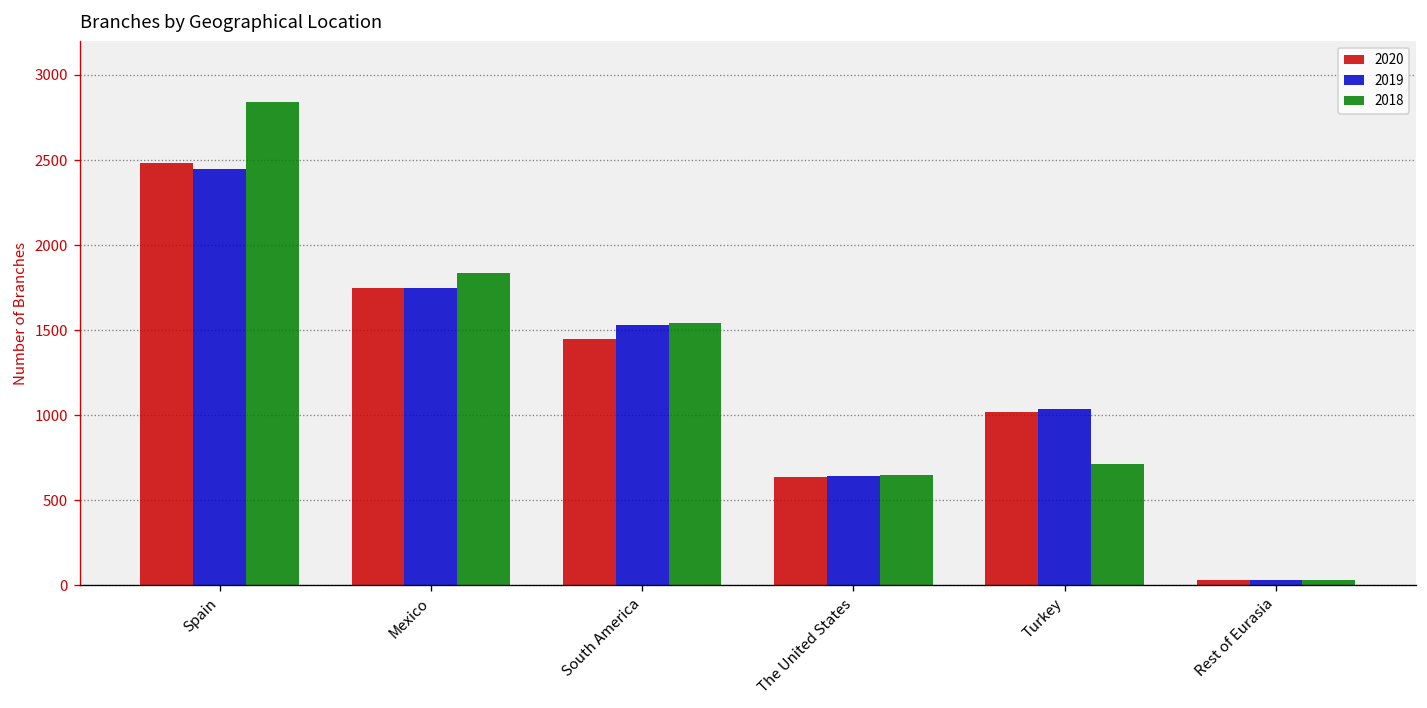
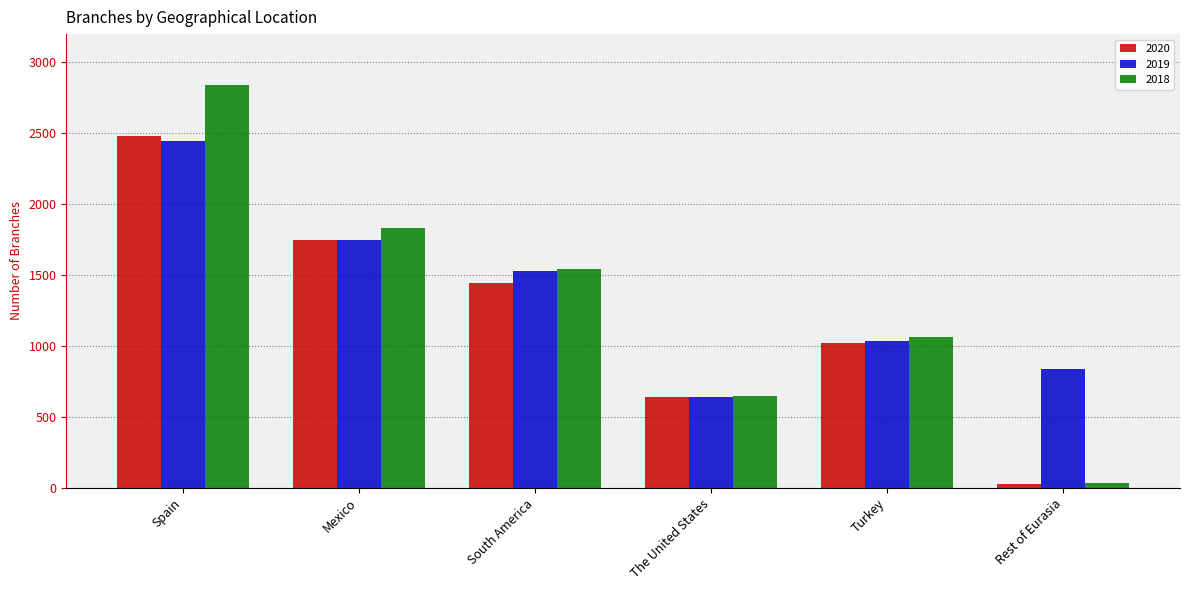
  {
    "2020": {
      "Spain": 2480,
      "Mexico": 1750,
      "South America": 1450,
      "The United States": 640,
      "Turkey": 1020,
      "Rest of Eurasia": 30
    },
    "2019": {
      "Spain": 2450,
      "Mexico": 1750,
      "South America": 1530,
      "The United States": 640,
      "Turkey": 1040,
-     "Rest of Eurasia": 30
+     "Rest of Eurasia": 840
    },
    "2018": {
      "Spain": 2840,
      "Mexico": 1840,
      "South America": 1540,
      "The United States": 650,
-     "Turkey": 710,
+     "Turkey": 1070,
      "Rest of Eurasia": 30
    }
  }
